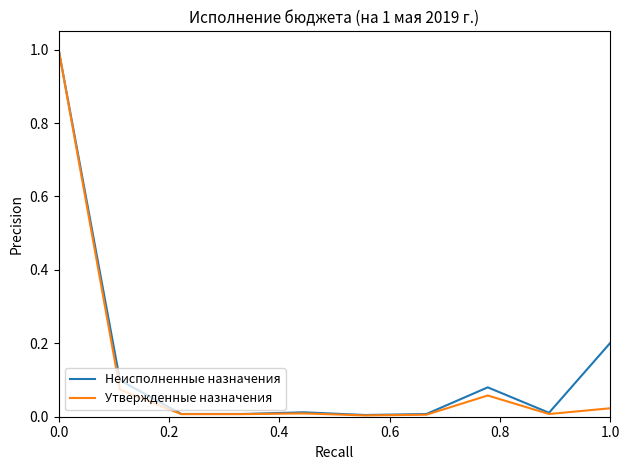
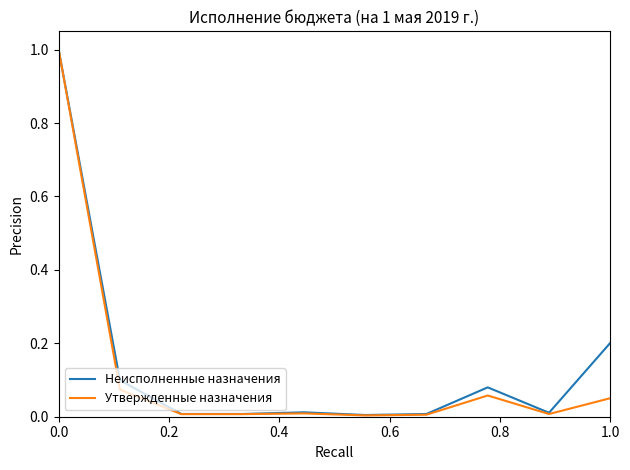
  {
    "Неисполненные назначения": {
      "1.0": 0.20
    },
    "Утвержденные назначения": {
-     "1.0": 0.02
+     "1.0": 0.05
    }
  }
